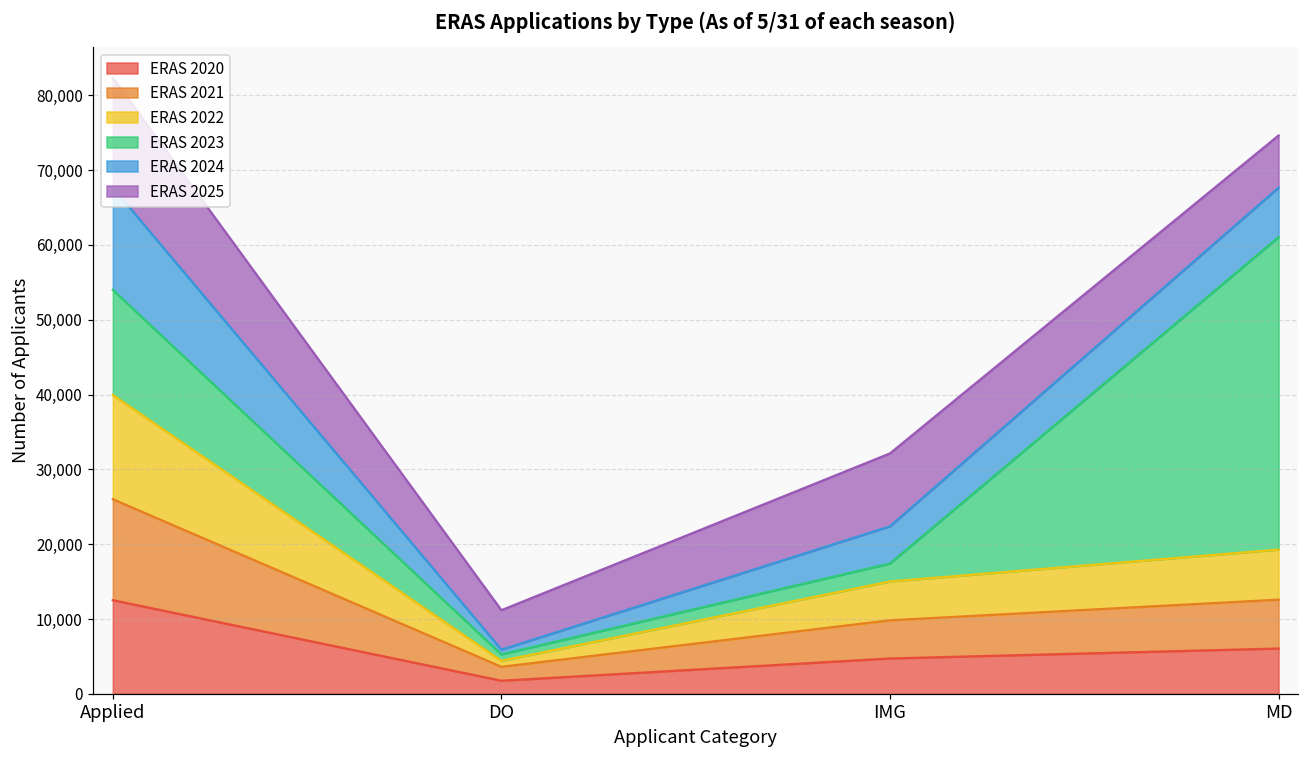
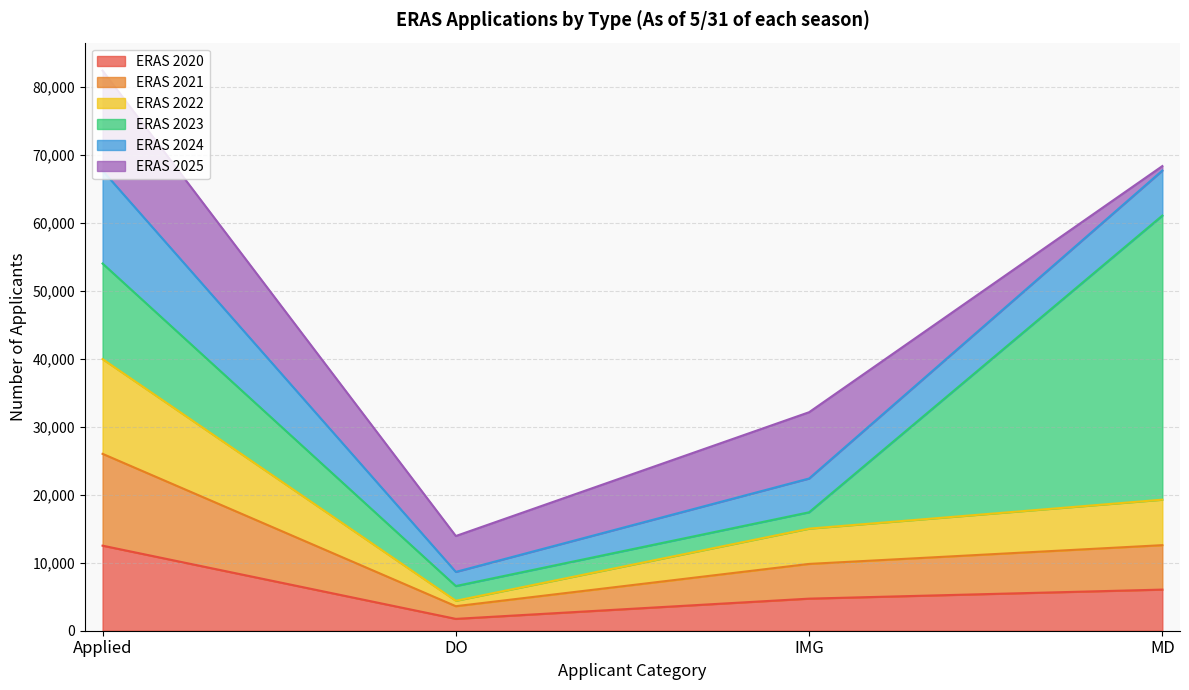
  {
    "ERAS 2022": {
      "Applied": "14,000",
      "DO": "1,000",
      "IMG": "5,000",
      "MD": "7,000"
    },
    "ERAS 2023": {
      "Applied": "14,000",
-     "DO": "1,000",
+     "DO": "2,000",
      "IMG": "2,000",
      "MD": "42,000"
    },
    "ERAS 2024": {
-     "DO": "1,000",
+     "DO": "2,000",
      "IMG": "5,000",
      "MD": "7,000"
    },
    "ERAS 2025": {
      "DO": "5,000",
      "IMG": "10,000",
-     "MD": "7,000"
+     "MD": "1,000"
    }
  }
